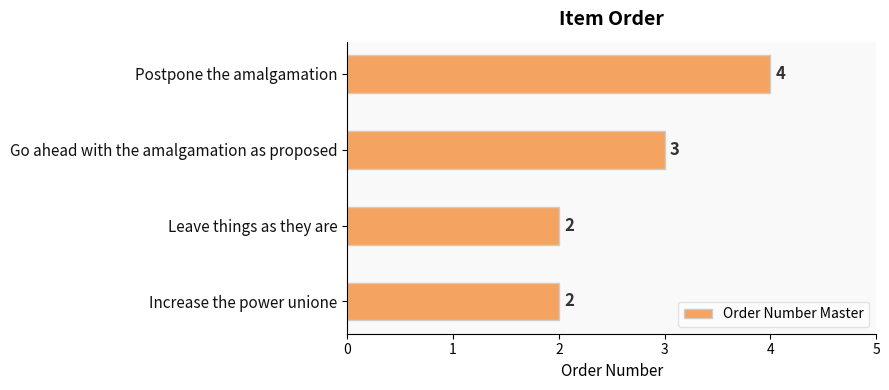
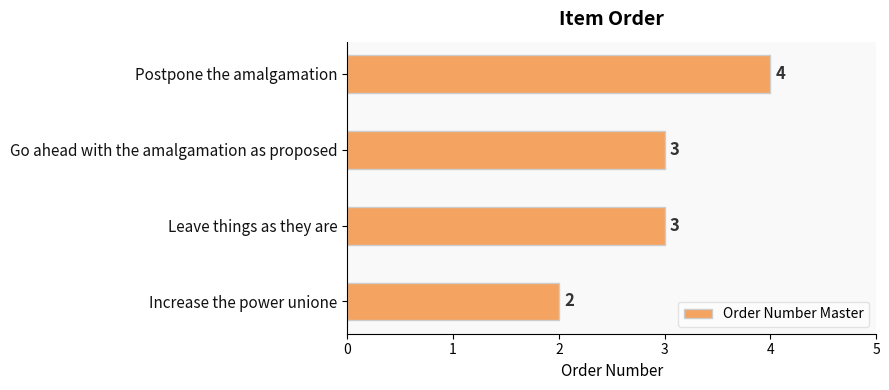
  {
    "Postpone the amalgamation": 4,
    "Go ahead with the amalgamation as proposed": 3,
-   "Leave things as they are": 2,
+   "Leave things as they are": 3,
    "Increase the power unione": 2
  }
